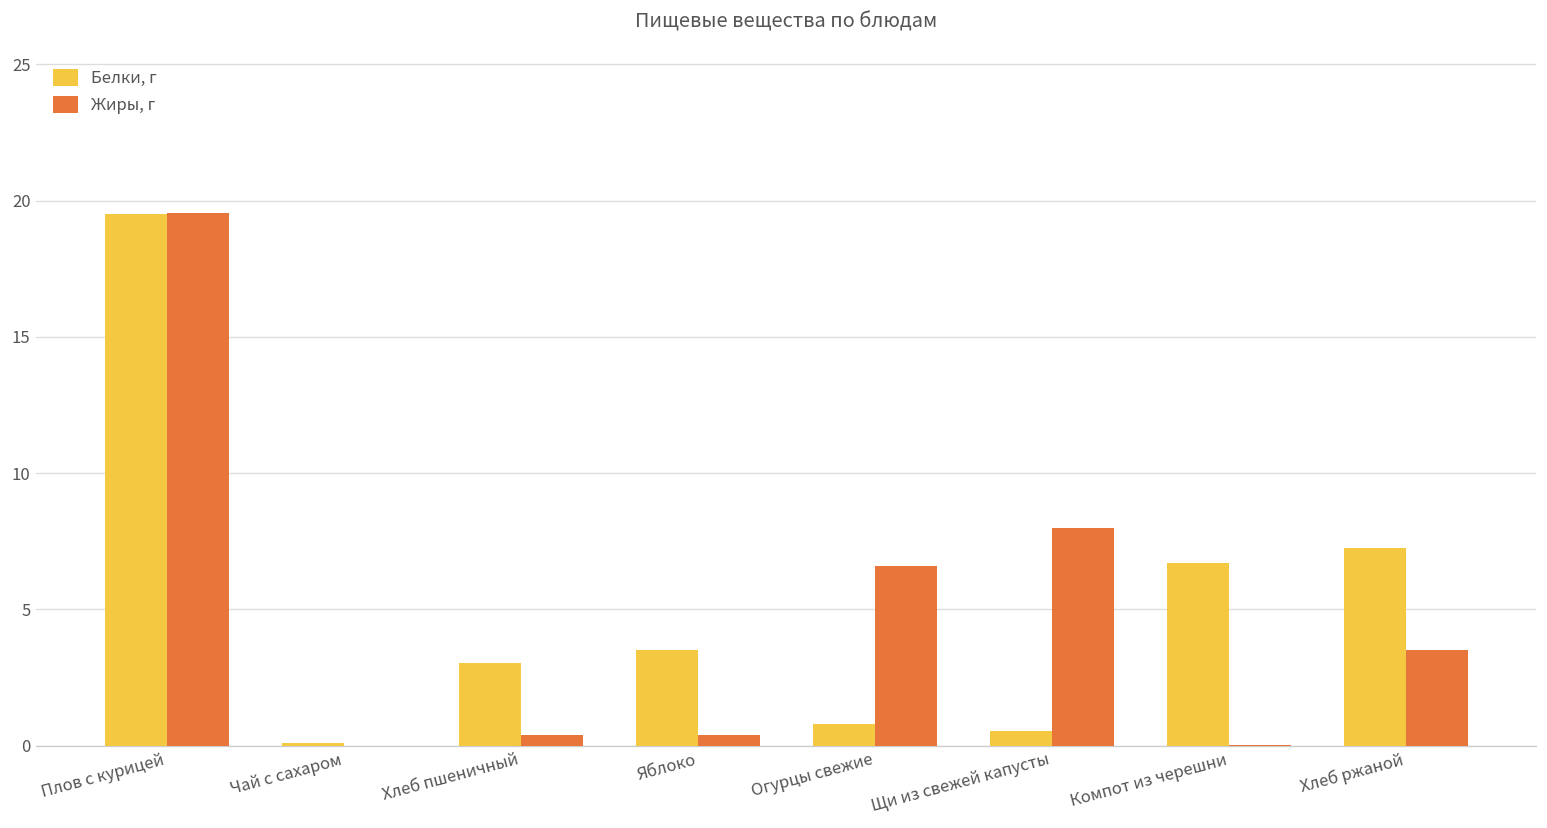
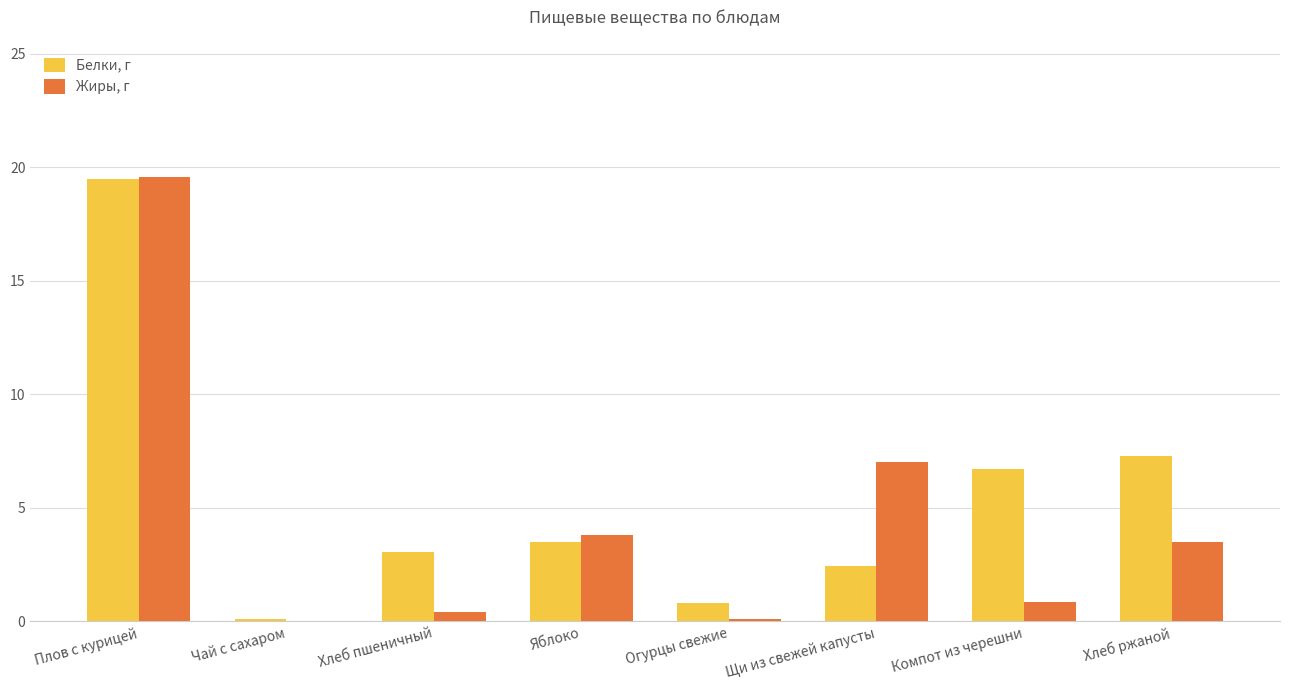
  {
    "Белки, г": {
      "Плов с курицей": 19.5,
      "Хлеб пшеничный": 3.0,
      "Яблоко": 3.5,
      "Огурцы свежие": 0.8,
-     "Щи из свежей капусты": 0.6,
+     "Щи из свежей капусты": 2.4,
      "Компот из черешни": 6.7,
      "Хлеб ржаной": 7.3
    },
    "Жиры, г": {
      "Плов с курицей": 19.6,
      "Чай с сахаром": 0.0,
      "Хлеб пшеничный": 0.4,
-     "Яблоко": 0.4,
-     "Огурцы свежие": 6.6,
-     "Щи из свежей капусты": 8,
-     "Компот из черешни": 0.0,
+     "Яблоко": 3.8,
+     "Огурцы свежие": 0.1,
+     "Щи из свежей капусты": 7,
+     "Компот из черешни": 0.8,
      "Хлеб ржаной": 3.5
    }
  }
